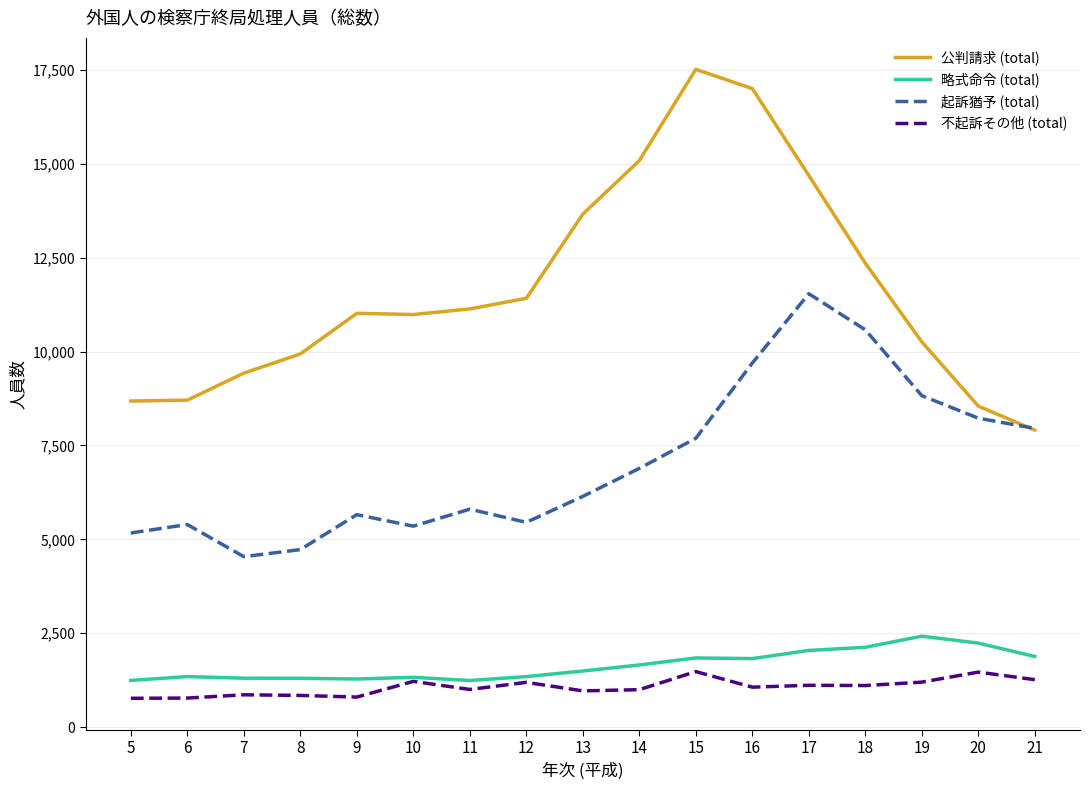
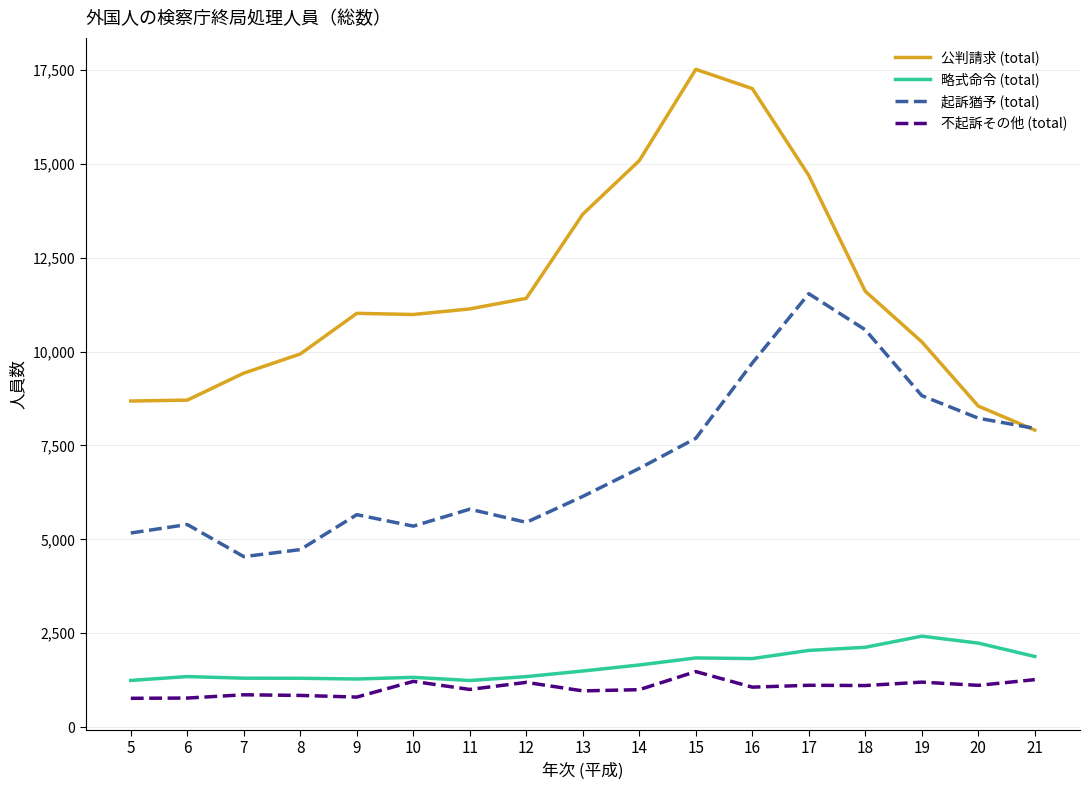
  {
    "公判請求 (total)": {
      "5": "8,700",
      "6": "8,700",
      "7": "9,400",
      "8": "9,900",
      "9": "11,000",
      "10": "11,000",
      "11": "11,100",
      "12": "11,400",
      "13": "13,700",
      "14": "15,100",
      "15": "17,500",
      "16": "17,000",
      "17": "14,700",
-     "18": "12,400",
+     "18": "11,600",
      "19": "10,300",
      "20": "8,500"
    },
    "略式命令 (total)": {
      "5": "1,200",
      "6": "1,300",
      "7": "1,300",
      "8": "1,300",
      "9": "1,300",
      "10": "1,300",
      "11": "1,200",
      "12": "1,300",
      "13": "1,500",
      "14": "1,700",
      "15": "1,800",
      "16": "1,800",
      "17": "2,000",
      "18": "2,100",
      "19": "2,400",
      "20": "2,200",
      "21": "1,900"
    },
    "起訴猶予 (total)": {
      "5": "5,200",
      "6": "5,400",
      "7": "4,500",
      "8": "4,700",
      "9": "5,700",
      "10": "5,400",
      "11": "5,800",
      "12": "5,500",
      "13": "6,100",
      "14": "6,900",
      "15": "7,700",
      "16": "9,700",
      "17": "11,500",
      "18": "10,600",
      "19": "8,800",
      "20": "8,200"
    },
    "不起訴その他 (total)": {
      "5": "800",
      "6": "800",
      "7": "900",
      "8": "800",
      "9": "800",
      "10": "1,200",
      "11": "1,000",
      "12": "1,200",
      "13": "1,000",
      "14": "1,000",
      "15": "1,500",
      "16": "1,100",
      "17": "1,100",
      "18": "1,100",
      "19": "1,200",
-     "20": "1,500",
+     "20": "1,100",
      "21": "1,300"
    }
  }
